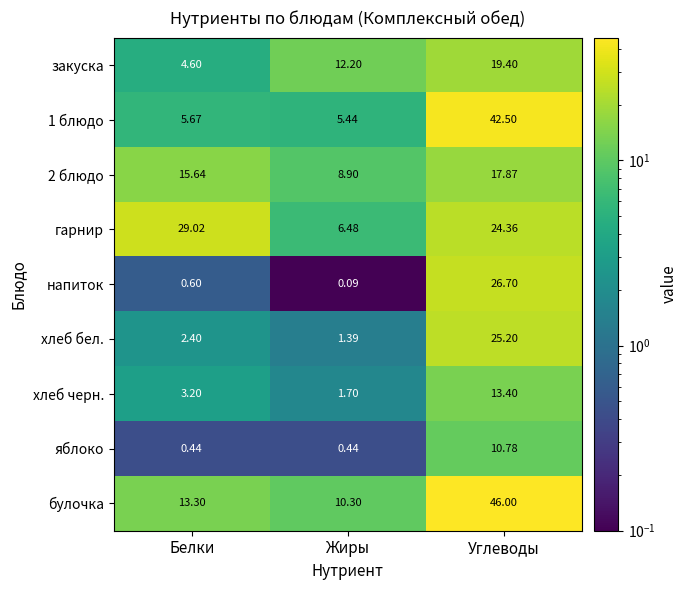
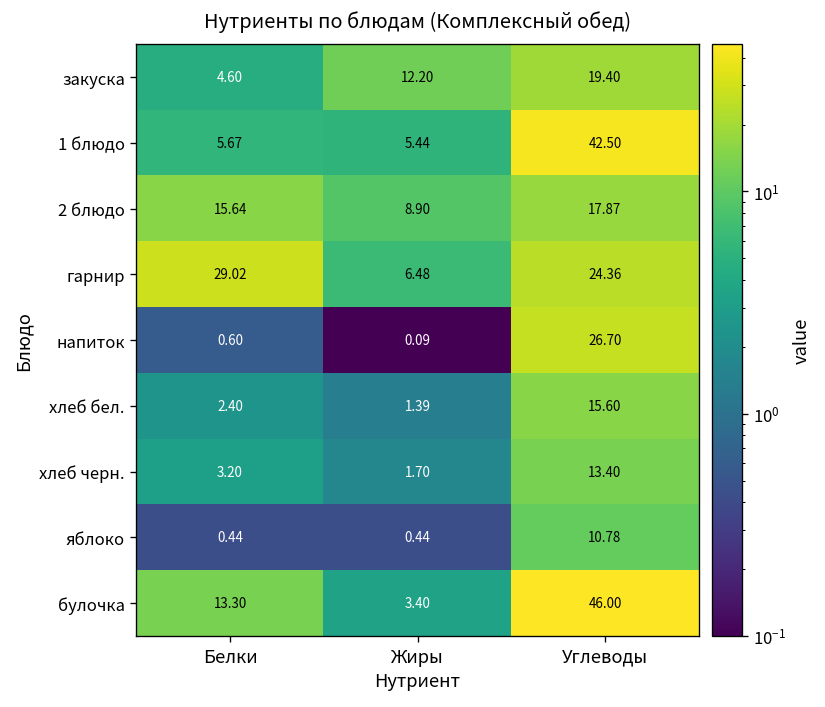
  {
    "закуска": {
      "Белки": 4.60,
      "Жиры": 12.20,
      "Углеводы": 19.40
    },
    "1 блюдо": {
      "Белки": 5.67,
      "Жиры": 5.44,
      "Углеводы": 42.50
    },
    "2 блюдо": {
      "Белки": 15.64,
      "Жиры": 8.90,
      "Углеводы": 17.87
    },
    "гарнир": {
      "Белки": 29.02,
      "Жиры": 6.48,
      "Углеводы": 24.36
    },
    "напиток": {
      "Белки": 0.60,
      "Жиры": 0.09,
      "Углеводы": 26.70
    },
    "хлеб бел.": {
      "Белки": 2.40,
      "Жиры": 1.39,
-     "Углеводы": 25.20
+     "Углеводы": 15.60
    },
    "хлеб черн.": {
      "Белки": 3.20,
      "Жиры": 1.70,
      "Углеводы": 13.40
    },
    "яблоко": {
      "Белки": 0.44,
      "Жиры": 0.44,
      "Углеводы": 10.78
    },
    "булочка": {
      "Белки": 13.30,
-     "Жиры": 10.30,
+     "Жиры": 3.40,
      "Углеводы": 46.00
    }
  }
